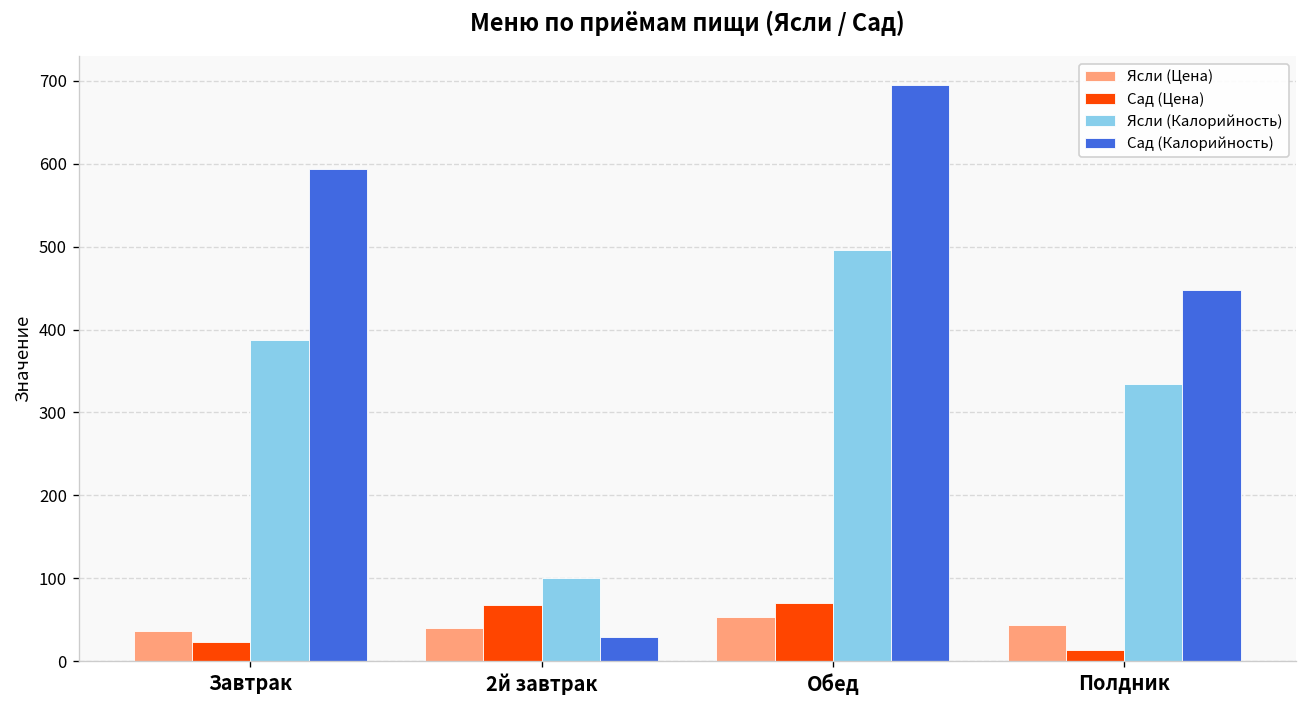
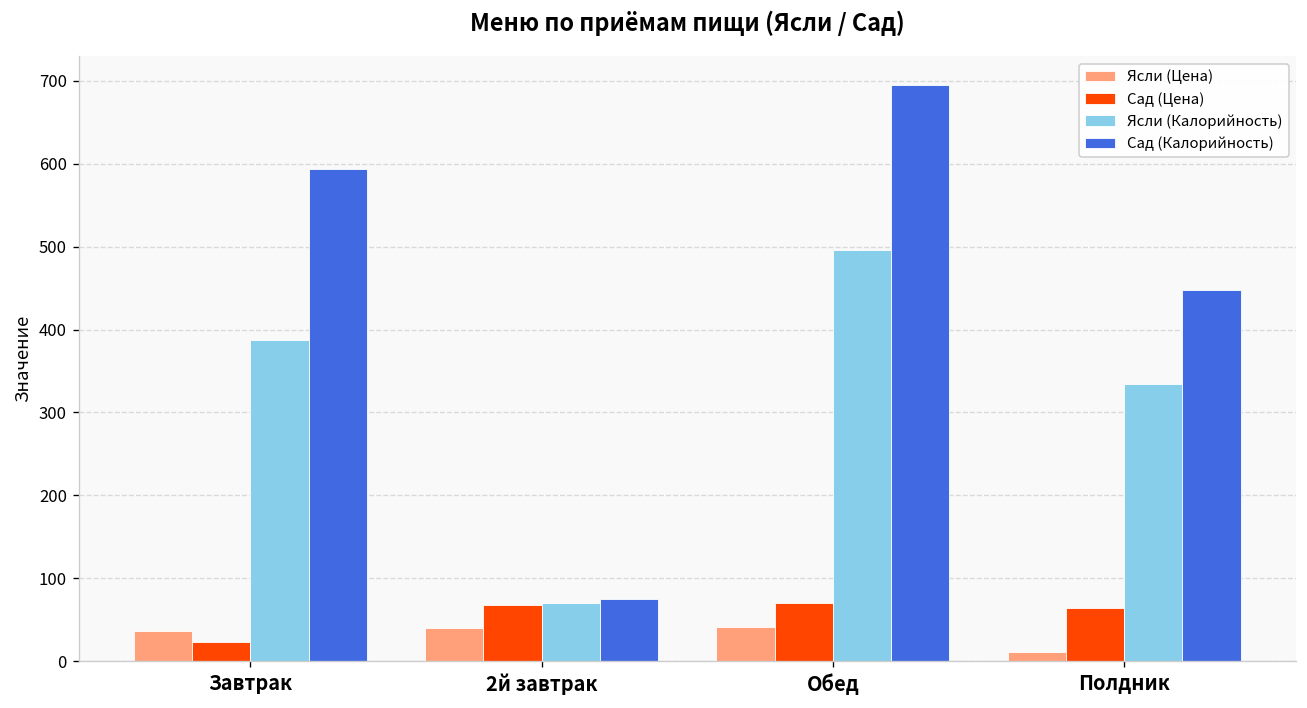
  {
    "Ясли (Цена)": {
      "Завтрак": 40,
      "2й завтрак": 40,
-     "Обед": 50,
-     "Полдник": 40
+     "Обед": 40,
+     "Полдник": 10
    },
    "Сад (Цена)": {
      "Завтрак": 20,
      "2й завтрак": 70,
      "Обед": 70,
-     "Полдник": 10
+     "Полдник": 60
    },
    "Ясли (Калорийность)": {
      "Завтрак": 390,
-     "2й завтрак": 100,
+     "2й завтрак": 70,
      "Обед": 500,
      "Полдник": 330
    },
    "Сад (Калорийность)": {
      "Завтрак": 590,
-     "2й завтрак": 30,
+     "2й завтрак": 80,
      "Обед": 690,
      "Полдник": 450
    }
  }
